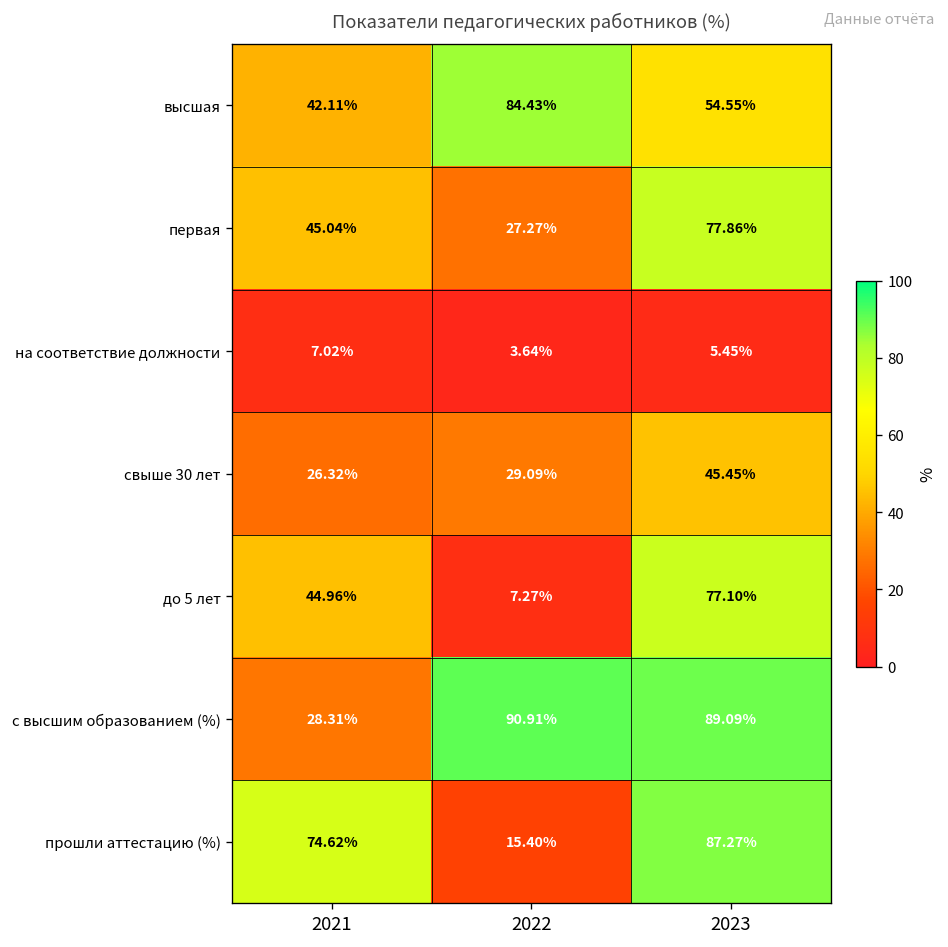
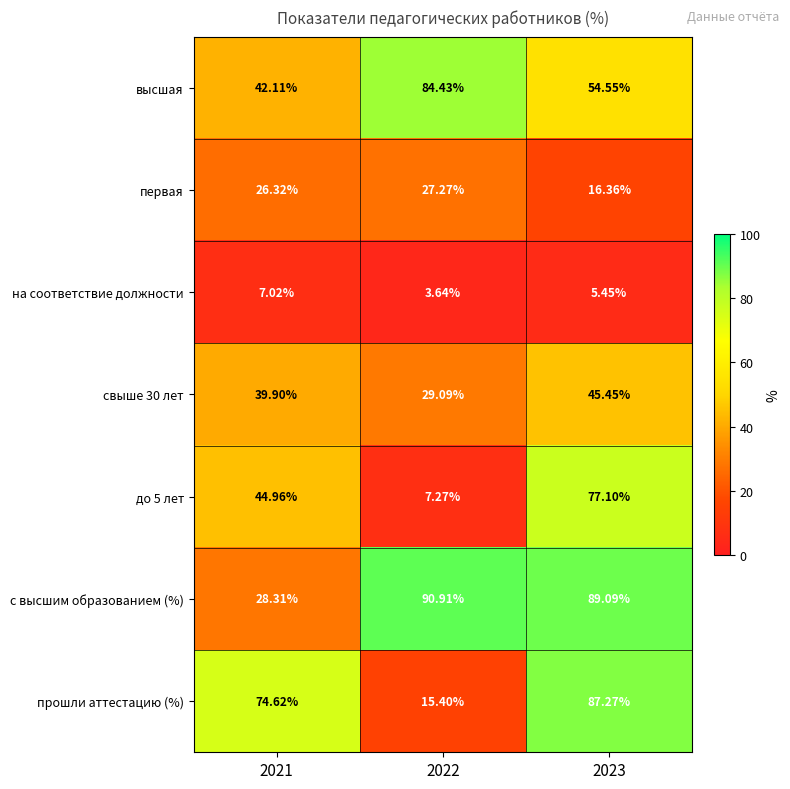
  {
    "высшая": {
      "2021": "42.11%",
      "2022": "84.43%",
      "2023": "54.55%"
    },
    "первая": {
-     "2021": "45.04%",
+     "2021": "26.32%",
      "2022": "27.27%",
-     "2023": "77.86%"
+     "2023": "16.36%"
    },
    "на соответствие должности": {
      "2021": "7.02%",
      "2022": "3.64%",
      "2023": "5.45%"
    },
    "свыше 30 лет": {
-     "2021": "26.32%",
+     "2021": "39.90%",
      "2022": "29.09%",
      "2023": "45.45%"
    },
    "до 5 лет": {
      "2021": "44.96%",
      "2022": "7.27%",
      "2023": "77.10%"
    },
    "с высшим образованием (%)": {
      "2021": "28.31%",
      "2022": "90.91%",
      "2023": "89.09%"
    },
    "прошли аттестацию (%)": {
      "2021": "74.62%",
      "2022": "15.40%",
      "2023": "87.27%"
    }
  }
